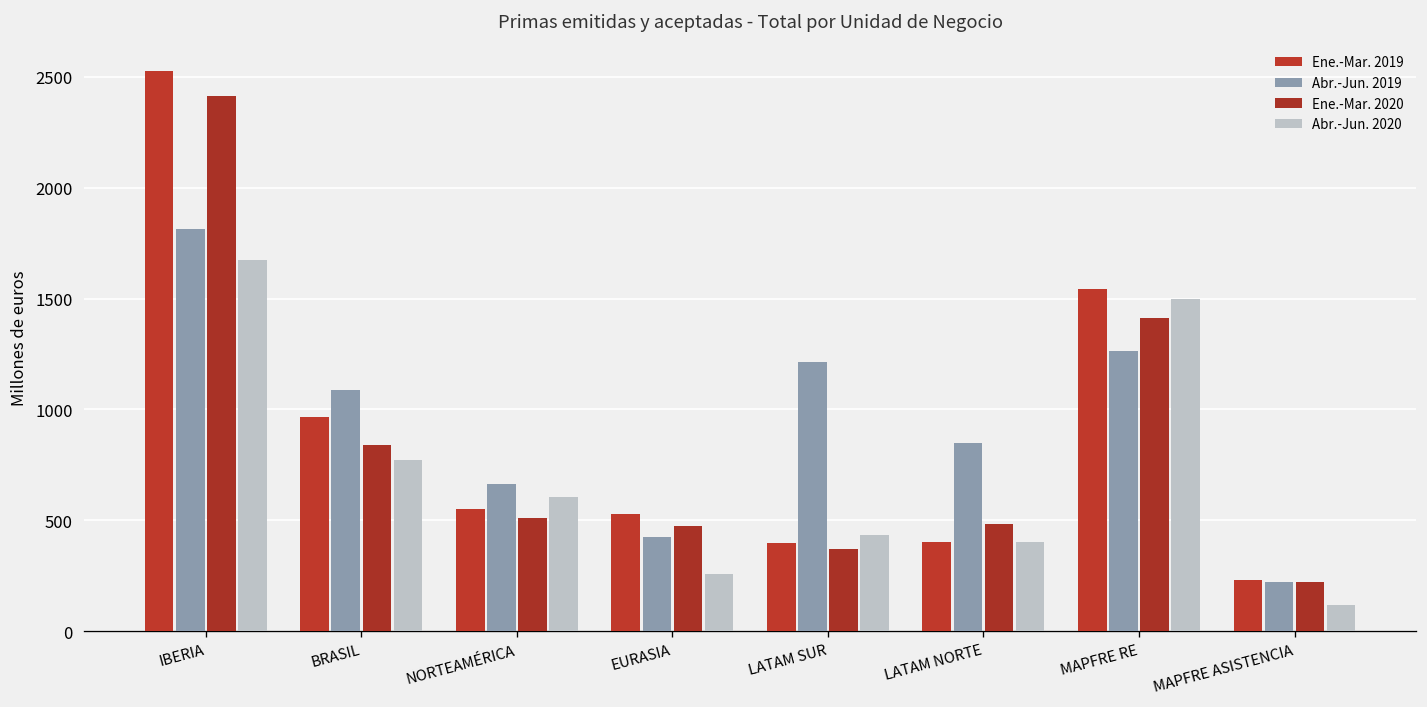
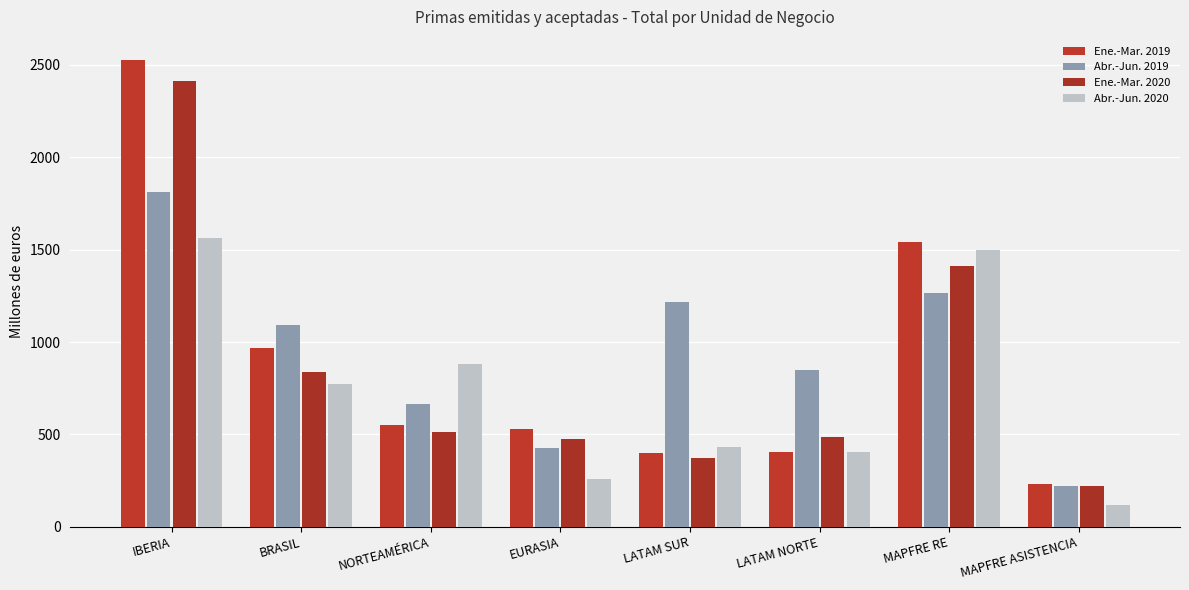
  {
    "Abr.-Jun. 2019": {
      "IBERIA": 1810,
      "BRASIL": 1090,
      "NORTEAMÉRICA": 670,
      "EURASIA": 420,
      "LATAM SUR": 1220,
      "LATAM NORTE": 850,
      "MAPFRE RE": 1260,
      "MAPFRE ASISTENCIA": 220
    },
    "Abr.-Jun. 2020": {
-     "IBERIA": 1680,
+     "IBERIA": 1560,
      "BRASIL": 770,
-     "NORTEAMÉRICA": 610,
+     "NORTEAMÉRICA": 880,
      "EURASIA": 260,
      "LATAM SUR": 430,
      "LATAM NORTE": 400,
      "MAPFRE RE": 1500,
      "MAPFRE ASISTENCIA": 120
    }
  }
